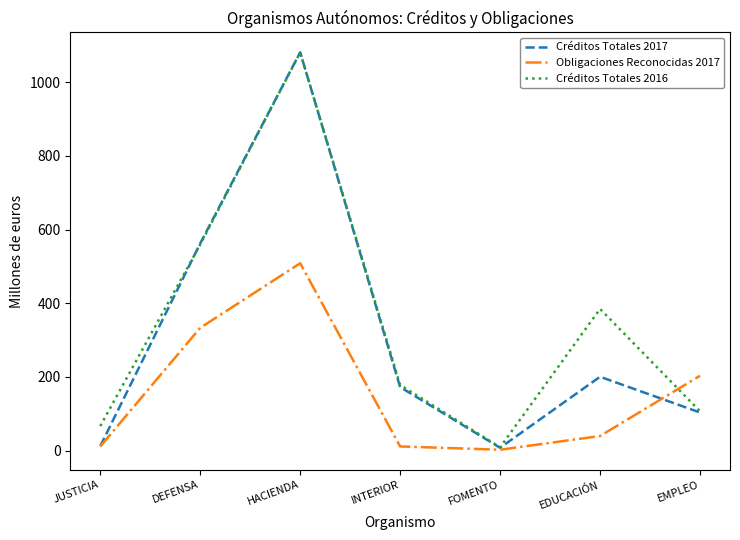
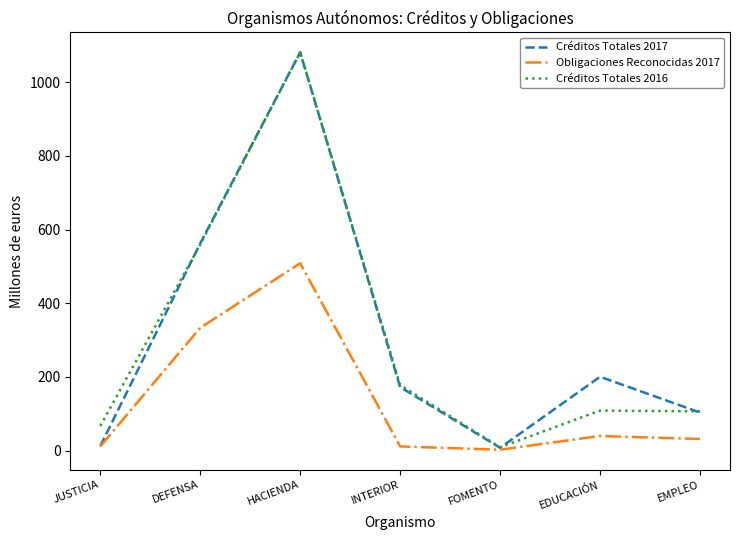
  {
    "Créditos Totales 2017": {
      "EDUCACIÓN": 200
    },
    "Obligaciones Reconocidas 2017": {
      "DEFENSA": 330,
      "HACIENDA": 510,
      "INTERIOR": 10,
      "EDUCACIÓN": 40,
-     "EMPLEO": 200
+     "EMPLEO": 30
    },
    "Créditos Totales 2016": {
      "JUSTICIA": 70,
-     "EDUCACIÓN": 380
+     "EDUCACIÓN": 110
    }
  }
